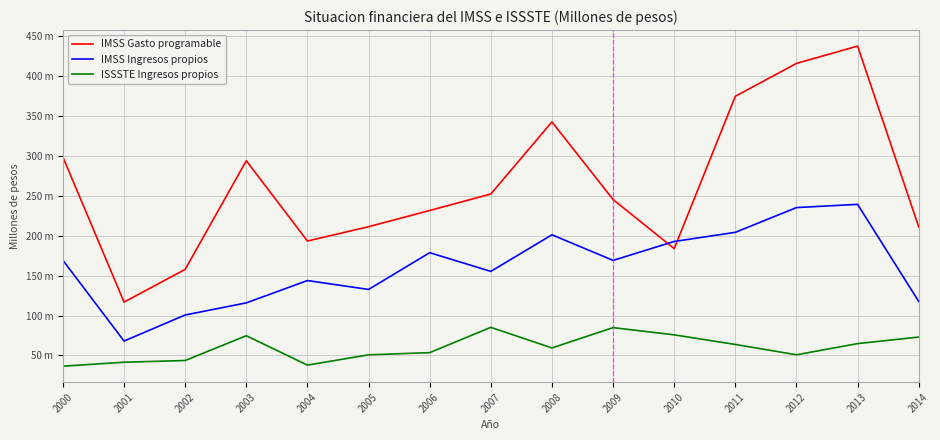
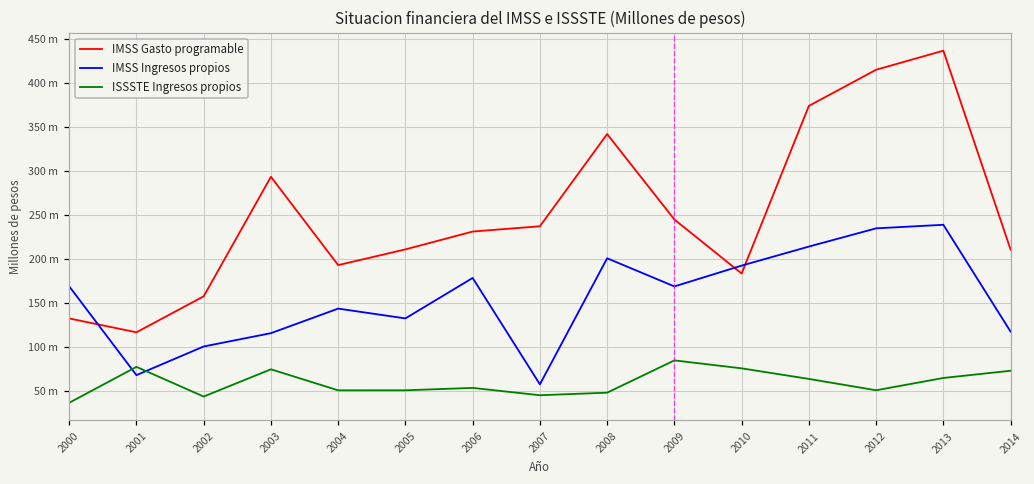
  {
    "IMSS Gasto programable": {
-     "2000": "300 m",
+     "2000": "130 m",
      "2001": "120 m",
      "2002": "160 m",
      "2003": "290 m",
      "2004": "190 m",
      "2005": "210 m",
      "2006": "230 m",
-     "2007": "250 m",
+     "2007": "240 m",
      "2008": "340 m",
      "2009": "250 m",
      "2010": "180 m",
      "2011": "370 m",
      "2012": "420 m",
      "2013": "440 m",
      "2014": "210 m"
    },
    "IMSS Ingresos propios": {
      "2000": "170 m",
      "2001": "70 m",
      "2002": "100 m",
      "2003": "120 m",
      "2004": "140 m",
      "2005": "130 m",
      "2006": "180 m",
-     "2007": "160 m",
+     "2007": "60 m",
      "2008": "200 m",
      "2009": "170 m",
      "2010": "190 m",
-     "2011": "200 m",
+     "2011": "210 m",
      "2012": "240 m",
      "2013": "240 m",
      "2014": "120 m"
    },
    "ISSSTE Ingresos propios": {
      "2000": "40 m",
-     "2001": "40 m",
+     "2001": "80 m",
      "2002": "40 m",
      "2003": "70 m",
-     "2004": "40 m",
+     "2004": "50 m",
      "2005": "50 m",
      "2006": "50 m",
-     "2007": "90 m",
-     "2008": "60 m",
+     "2007": "50 m",
+     "2008": "50 m",
      "2009": "80 m",
      "2010": "80 m",
      "2011": "60 m",
      "2012": "50 m",
      "2013": "60 m",
      "2014": "70 m"
    }
  }
